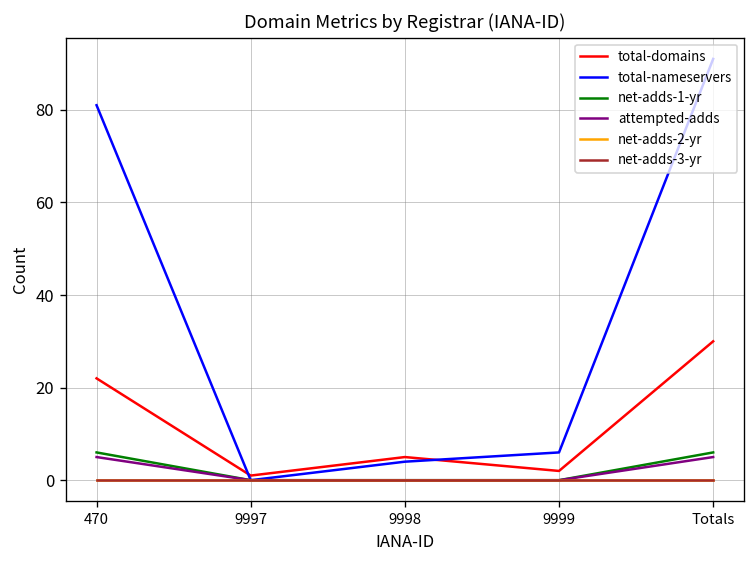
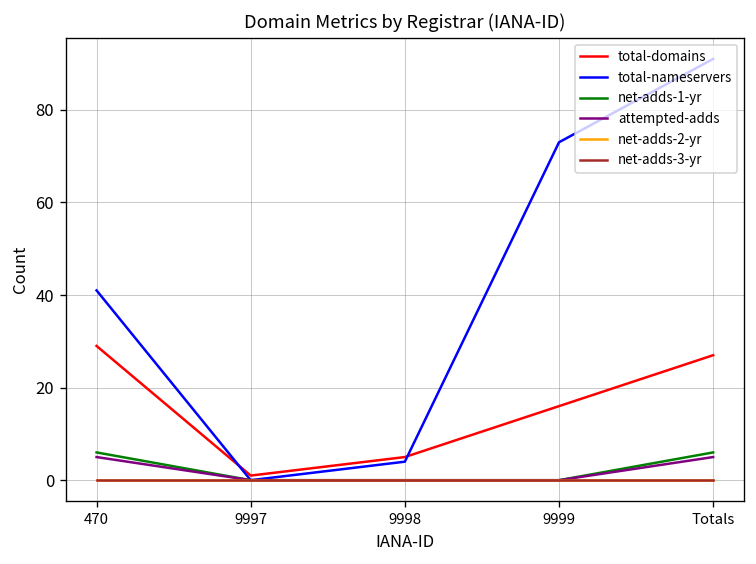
  {
    "total-domains": {
-     "470": 22,
+     "470": 29,
      "9997": 1,
      "9998": 5,
-     "9999": 2,
-     "Totals": 30
+     "9999": 16,
+     "Totals": 27
    },
    "total-nameservers": {
-     "470": 81,
+     "470": 41,
      "9998": 4,
-     "9999": 6
+     "9999": 73
    },
    "net-adds-1-yr": {
      "470": 6,
      "Totals": 6
    },
    "attempted-adds": {
      "470": 5,
      "Totals": 5
    },
    "net-adds-3-yr": {
      "470": 0,
      "Totals": 0
    }
  }
